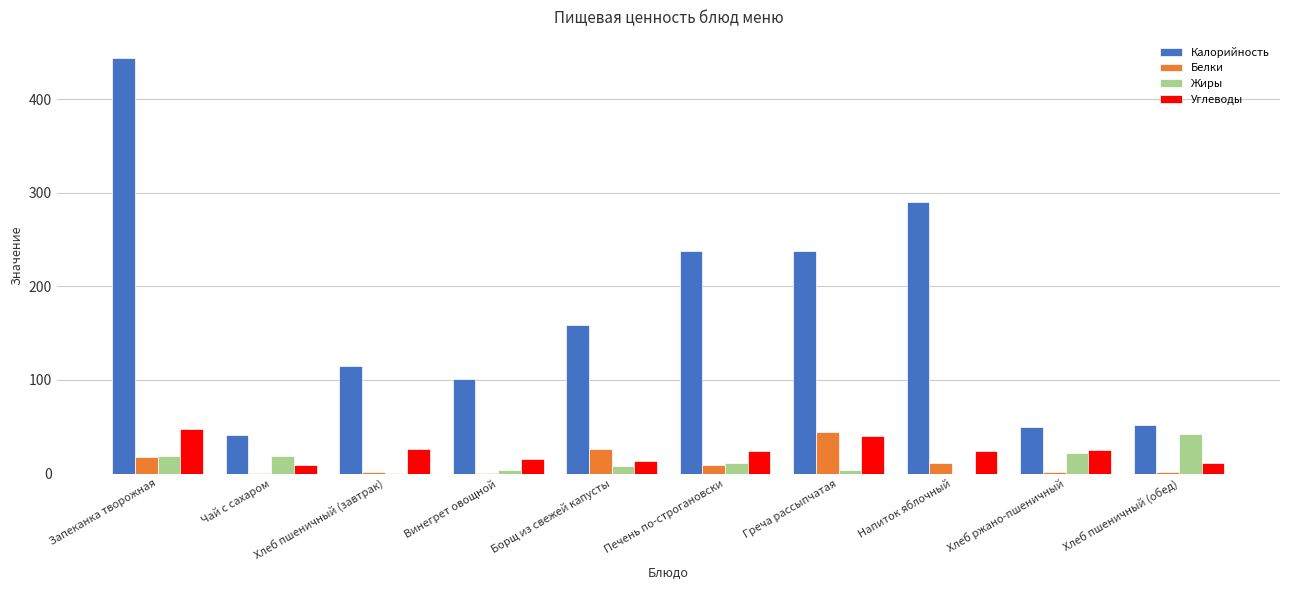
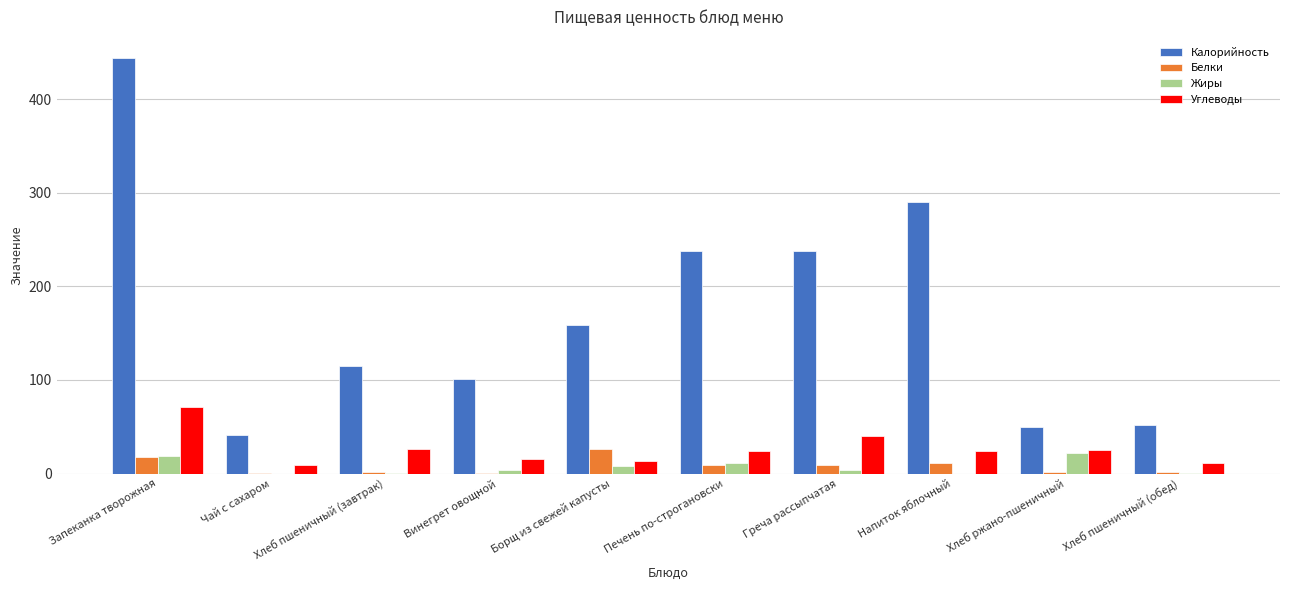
  {
    "Калорийность": {
      "Запеканка творожная": 440,
      "Чай с сахаром": 40,
      "Хлеб пшеничный (завтрак)": 120,
      "Винегрет овощной": 100,
      "Борщ из свежей капусты": 160,
      "Печень по-строгановски": 240,
      "Греча рассыпчатая": 240,
      "Напиток яблочный": 290,
      "Хлеб ржано-пшеничный": 50,
      "Хлеб пшеничный (обед)": 50
    },
    "Белки": {
      "Запеканка творожная": 20,
      "Борщ из свежей капусты": 30,
      "Печень по-строгановски": 10,
-     "Греча рассыпчатая": 40,
+     "Греча рассыпчатая": 10,
      "Напиток яблочный": 10
    },
    "Жиры": {
      "Запеканка творожная": 20,
-     "Чай с сахаром": 20,
+     "Чай с сахаром": 0,
      "Винегрет овощной": 0,
      "Борщ из свежей капусты": 10,
      "Печень по-строгановски": 10,
      "Греча рассыпчатая": 0,
      "Напиток яблочный": 0,
      "Хлеб ржано-пшеничный": 20,
-     "Хлеб пшеничный (обед)": 40
+     "Хлеб пшеничный (обед)": 0
    },
    "Углеводы": {
-     "Запеканка творожная": 50,
+     "Запеканка творожная": 70,
      "Чай с сахаром": 10,
      "Хлеб пшеничный (завтрак)": 30,
      "Винегрет овощной": 20,
      "Борщ из свежей капусты": 10,
      "Печень по-строгановски": 20,
      "Греча рассыпчатая": 40,
      "Напиток яблочный": 20,
      "Хлеб ржано-пшеничный": 30,
      "Хлеб пшеничный (обед)": 10
    }
  }
